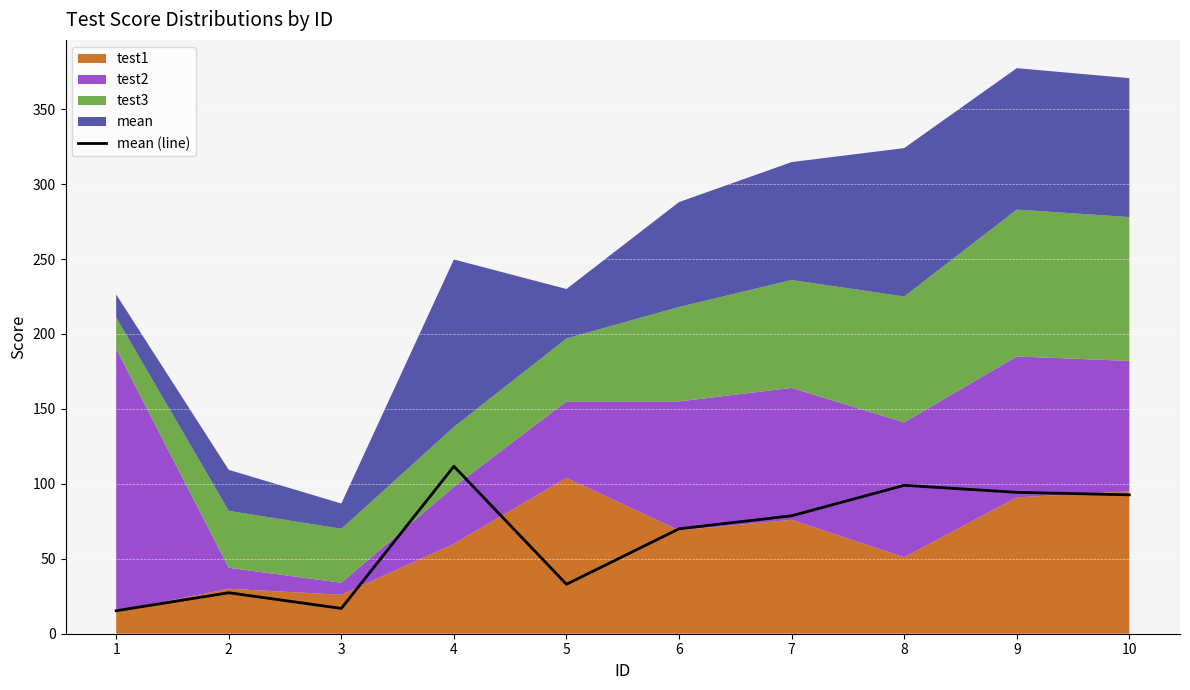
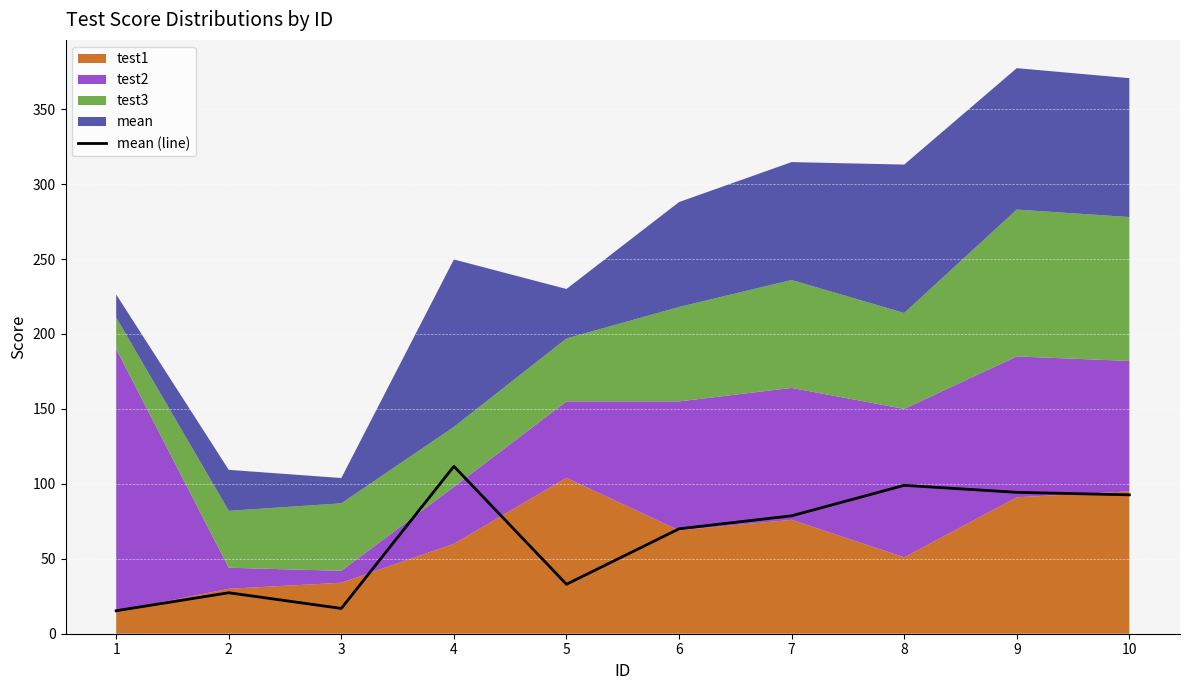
  {
    "mean (line)": {
      "2": 27,
      "3": 17,
      "4": 112,
      "5": 33,
      "7": 79,
      "8": 99,
      "9": 94,
      "10": 93
    },
    "test1": {
      "2": 30,
-     "3": 26,
+     "3": 34,
      "4": 60,
      "5": 104,
      "7": 76,
      "8": 51,
      "9": 91,
      "10": 95
    },
    "test2": {
      "1": 175,
      "2": 14,
      "3": 8,
      "4": 38,
      "5": 51,
      "6": 86,
      "7": 88,
-     "8": 90,
+     "8": 99,
      "9": 94,
      "10": 87
    },
    "test3": {
      "1": 21,
      "2": 38,
-     "3": 36,
+     "3": 45,
      "4": 40,
      "5": 42,
      "6": 63,
      "7": 72,
-     "8": 84,
+     "8": 64,
      "9": 98,
      "10": 96
    },
    "mean": {
      "1": 15,
      "2": 27,
      "3": 17,
      "4": 112,
      "5": 33,
      "6": 70,
      "7": 79,
      "8": 99,
      "9": 94,
      "10": 93
    }
  }
